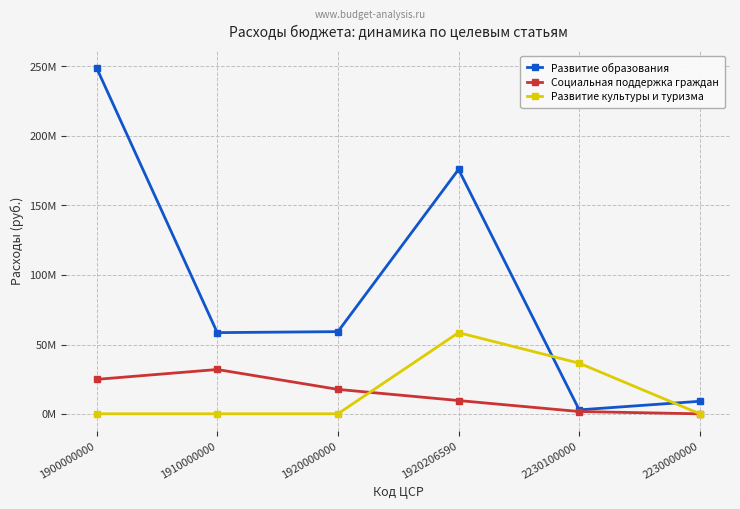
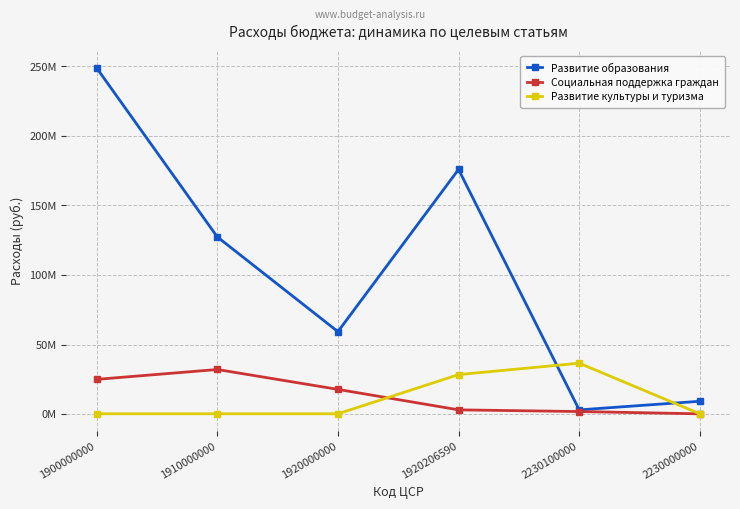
  {
    "Развитие образования": {
      "1900000000": 249000000,
-     "1910000000": 59000000,
+     "1910000000": 127000000,
      "1920000000": 59000000,
      "1920206590": 176000000,
      "2230000000": 9000000
    },
    "Социальная поддержка граждан": {
      "1900000000": 25000000,
      "1910000000": 32000000,
      "1920000000": 18000000,
-     "1920206590": 10000000
+     "1920206590": 3000000
    },
    "Развитие культуры и туризма": {
      "1900000000": 0,
      "1910000000": 0,
      "1920000000": 0,
-     "1920206590": 59000000,
+     "1920206590": 28000000,
      "2230100000": 37000000
    }
  }
